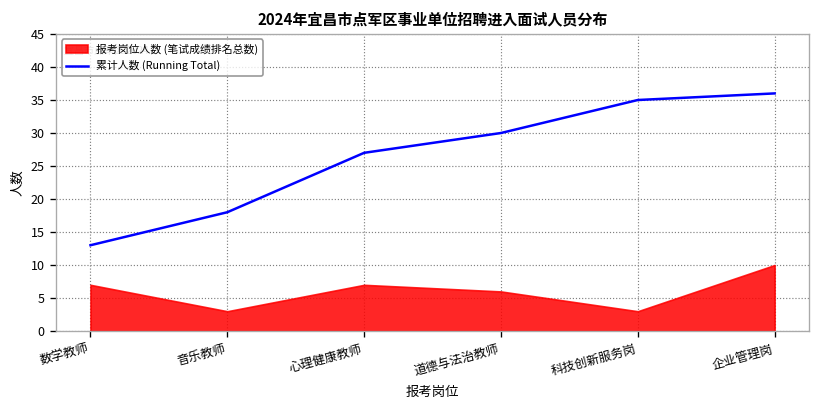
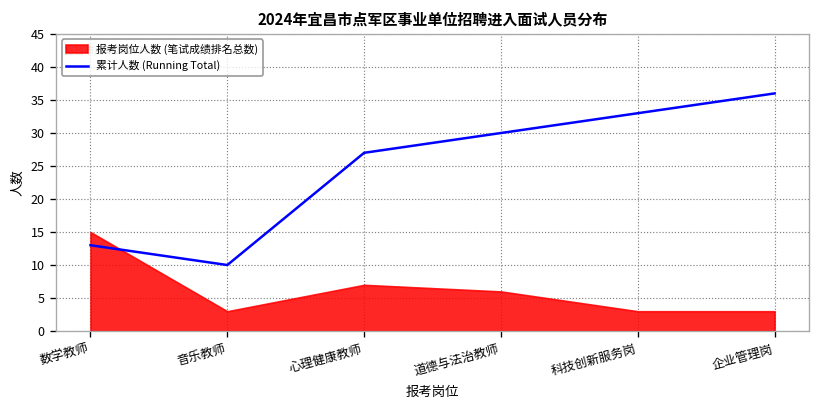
  {
    "报考岗位人数 (笔试成绩排名总数)": {
-     "数学教师": 7,
+     "数学教师": 15,
      "音乐教师": 3,
      "心理健康教师": 7,
      "道德与法治教师": 6,
      "科技创新服务岗": 3,
-     "企业管理岗": 10
+     "企业管理岗": 3
    },
    "累计人数 (Running Total)": {
      "数学教师": 13,
-     "音乐教师": 18,
+     "音乐教师": 10,
      "心理健康教师": 27,
      "道德与法治教师": 30,
-     "科技创新服务岗": 35,
+     "科技创新服务岗": 33,
      "企业管理岗": 36
    }
  }
